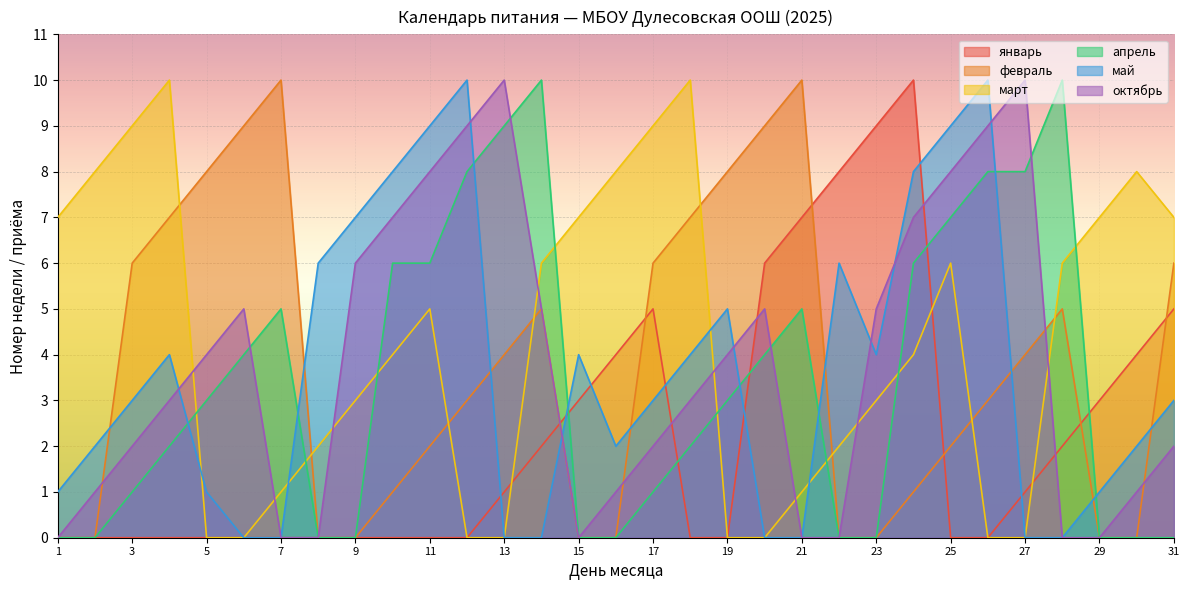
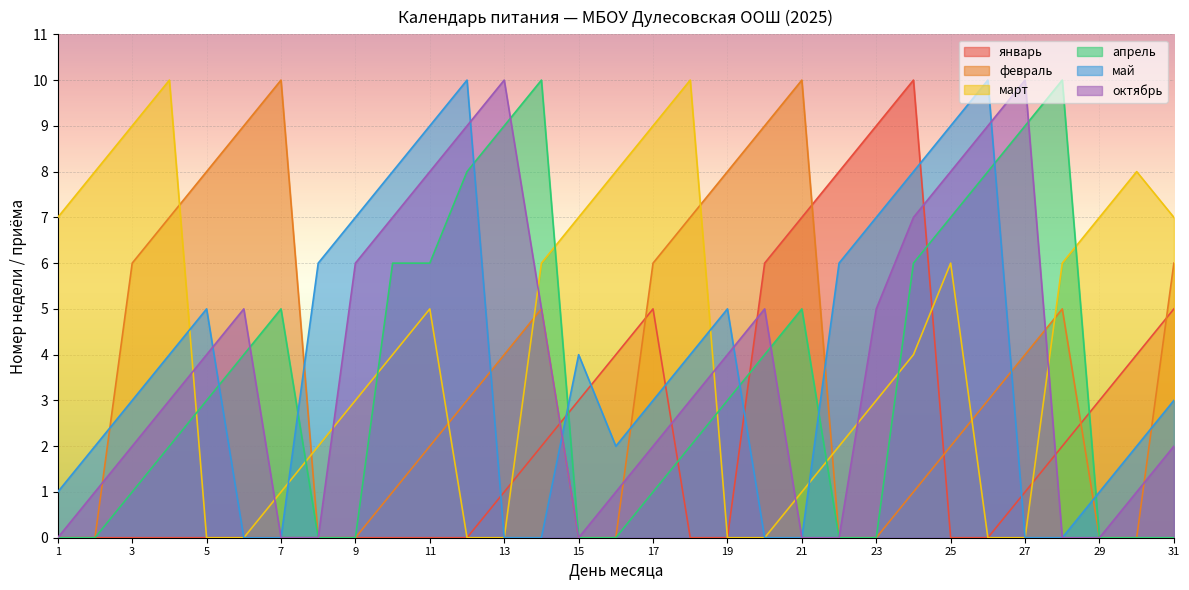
  {
    "март": {
      "1": 7,
      "3": 9,
      "7": 1,
      "9": 3,
      "11": 5,
      "15": 7,
      "17": 9,
      "21": 1,
      "23": 3,
      "25": 6,
      "29": 7,
      "31": 7
    },
    "апрель": {
      "3": 1,
      "5": 3,
      "7": 5,
      "11": 6,
      "13": 9,
      "17": 1,
      "19": 3,
      "21": 5,
      "25": 7,
-     "27": 8,
+     "27": 9,
      "31": 0
    },
    "май": {
      "1": 1,
      "3": 3,
-     "5": 1,
+     "5": 5,
      "9": 7,
      "11": 9,
      "15": 4,
      "17": 3,
      "19": 5,
-     "23": 4,
+     "23": 7,
      "25": 9,
      "29": 1,
      "31": 3
    },
    "октябрь": {
      "3": 2,
      "5": 4,
      "9": 6,
      "11": 8,
      "13": 10,
      "17": 2,
      "19": 4,
      "23": 5,
      "25": 8,
      "31": 2
    }
  }
